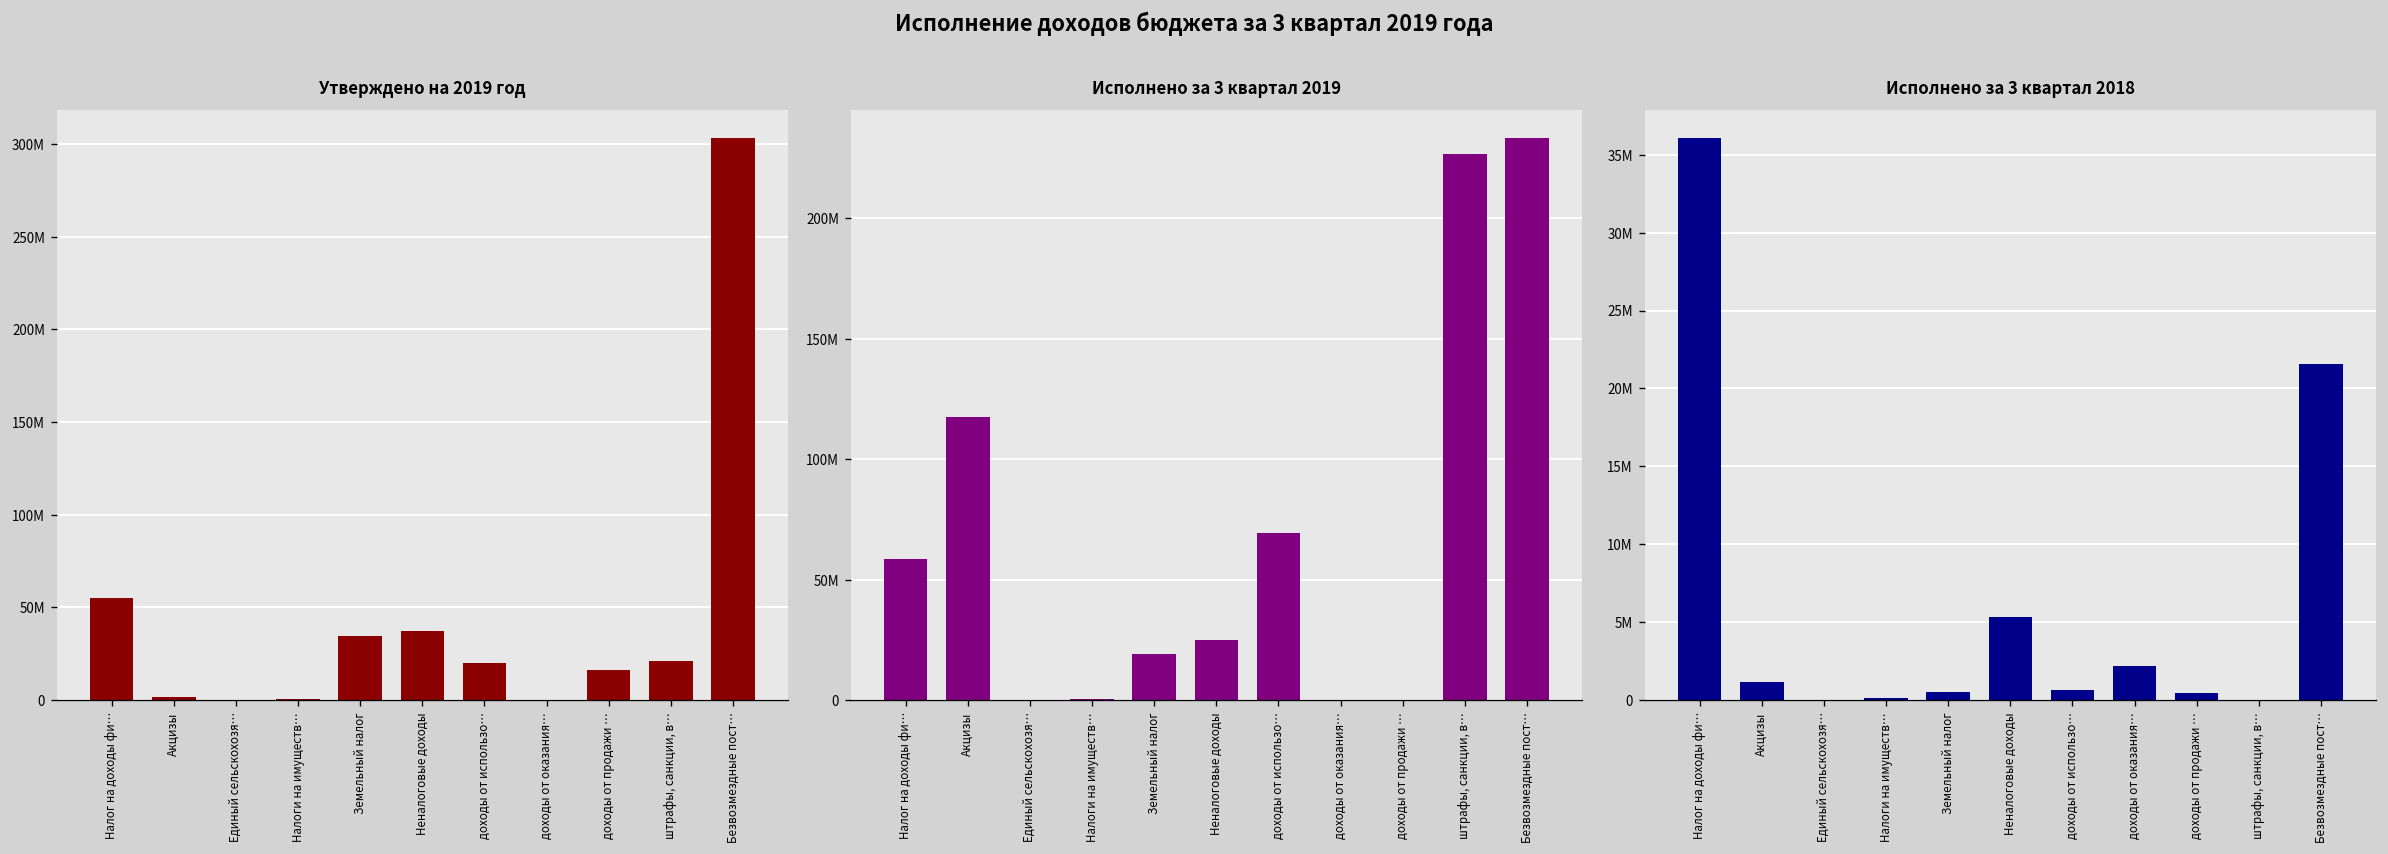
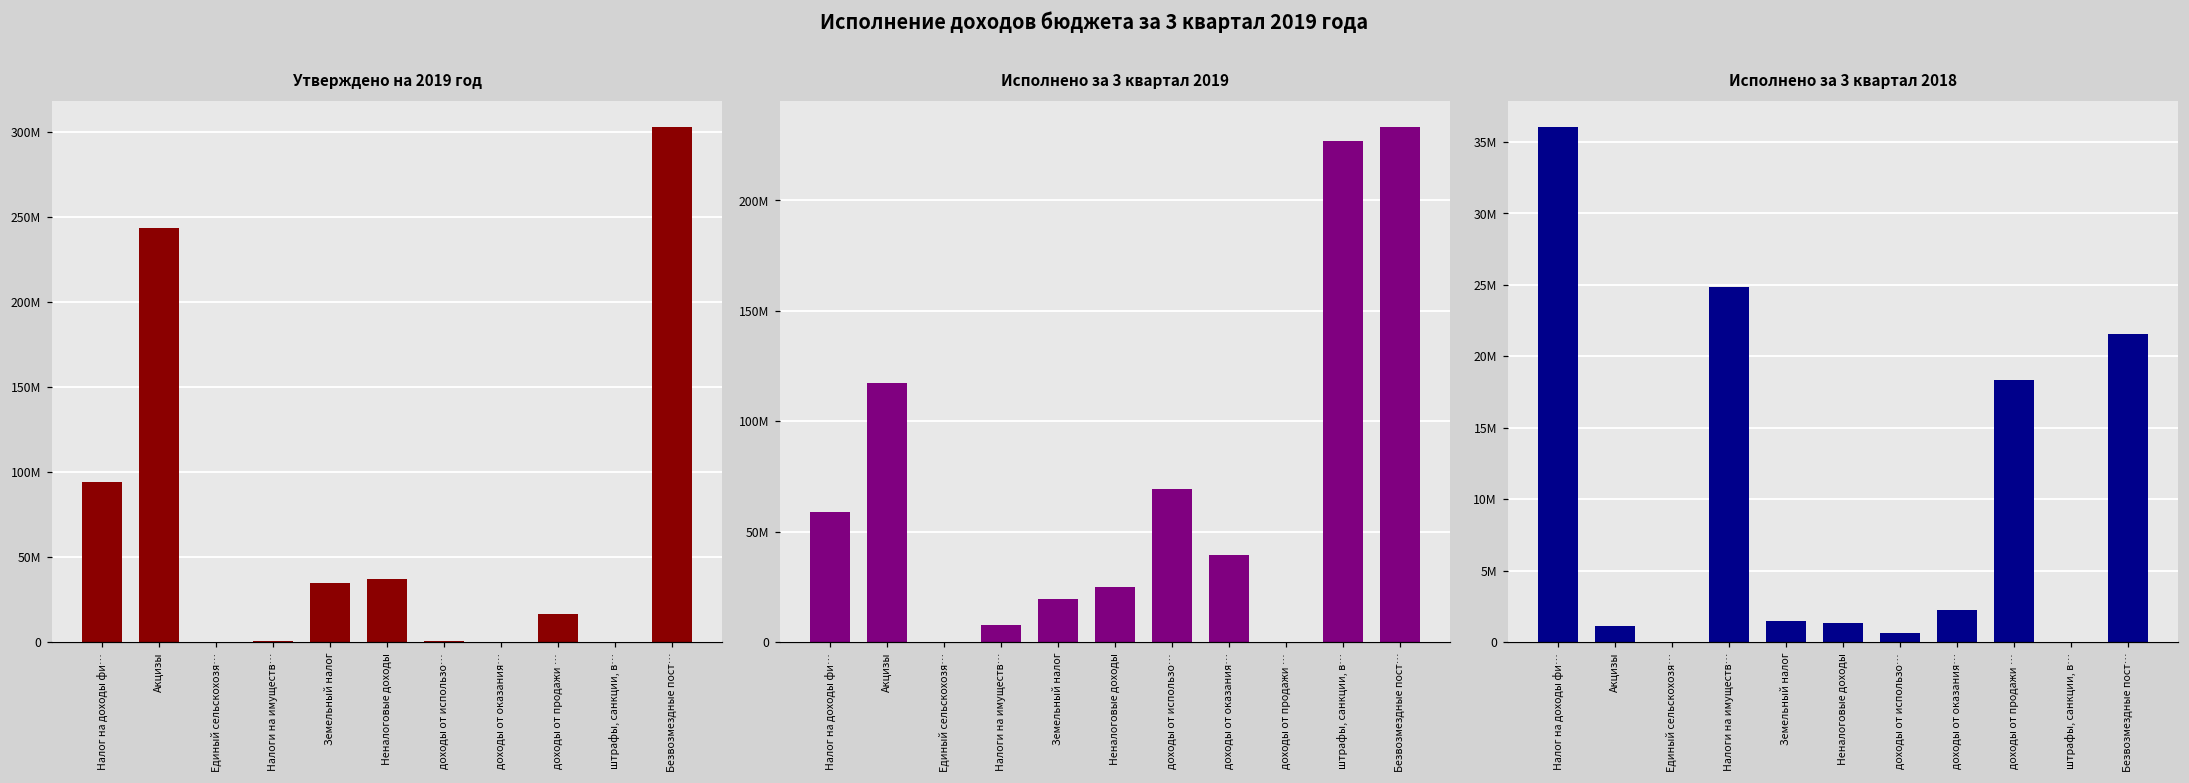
  {
    "Утверждено на 2019 год": {
-     "Налог на доходы фи…": 55000000,
-     "Акцизы": 2000000,
+     "Налог на доходы фи…": 94000000,
+     "Акцизы": 244000000,
      "Земельный налог": 35000000,
      "Неналоговые доходы": 37000000,
-     "доходы от использо…": 20000000,
+     "доходы от использо…": 1000000,
      "доходы от продажи …": 16000000,
-     "штрафы, санкции, в…": 21000000,
+     "штрафы, санкции, в…": 0,
      "Безвозмездные пост…": 303000000
    },
    "Исполнено за 3 квартал 2019": {
      "Налог на доходы фи…": 59000000,
      "Акцизы": 117000000,
-     "Налоги на имуществ…": 0,
+     "Налоги на имуществ…": 8000000,
      "Земельный налог": 19000000,
      "Неналоговые доходы": 25000000,
      "доходы от использо…": 69000000,
-     "доходы от оказания…": 0,
+     "доходы от оказания…": 39000000,
      "штрафы, санкции, в…": 227000000,
      "Безвозмездные пост…": 233000000
    },
    "Исполнено за 3 квартал 2018": {
      "Налог на доходы фи…": 36100000,
      "Акцизы": 1100000,
-     "Налоги на имуществ…": 100000,
-     "Земельный налог": 500000,
-     "Неналоговые доходы": 5300000,
+     "Налоги на имуществ…": 24900000,
+     "Земельный налог": 1500000,
+     "Неналоговые доходы": 1400000,
      "доходы от использо…": 700000,
      "доходы от оказания…": 2200000,
-     "доходы от продажи …": 500000,
+     "доходы от продажи …": 18300000,
      "Безвозмездные пост…": 21600000
    }
  }
